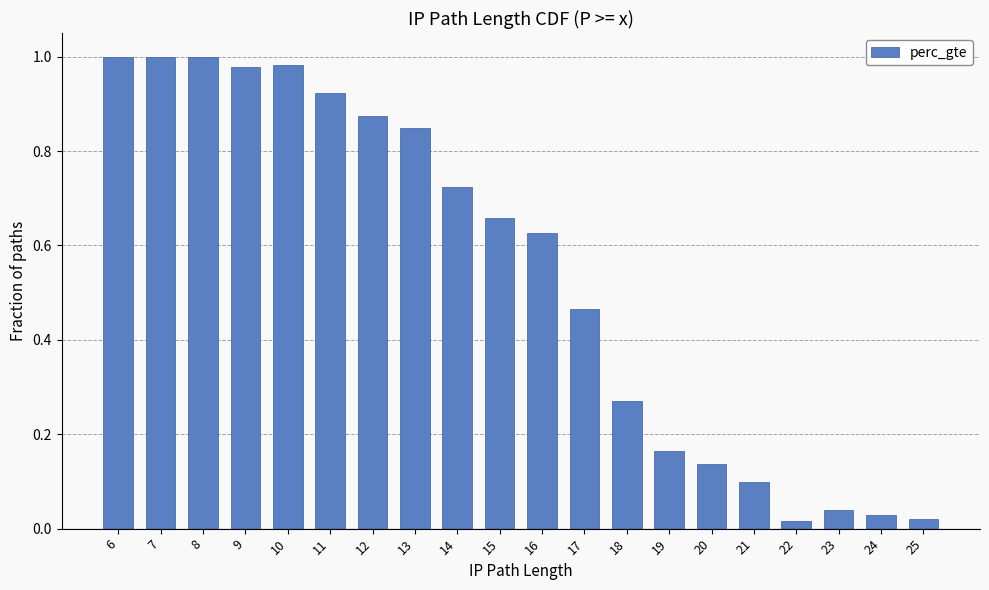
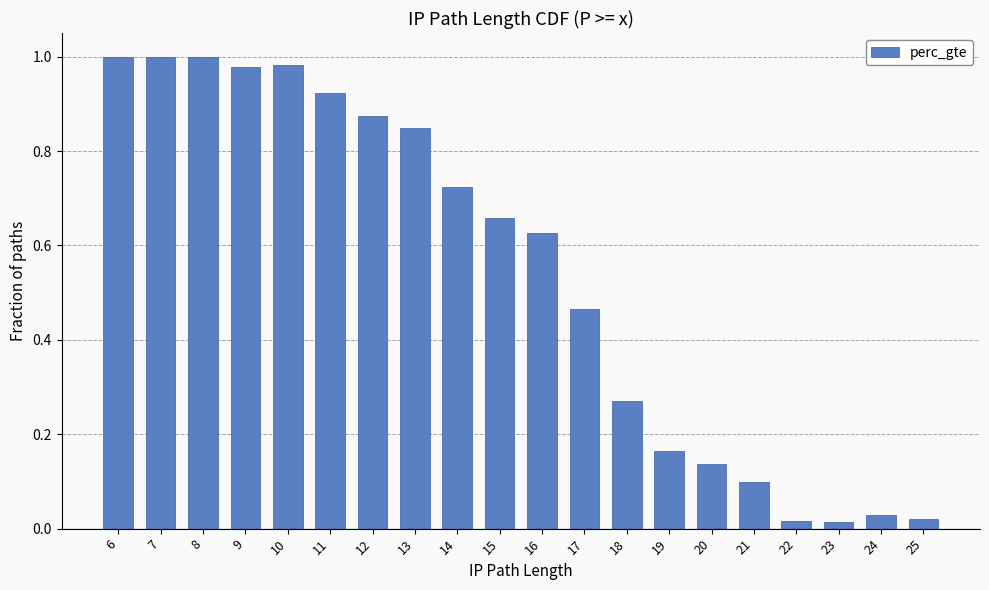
  {
    "6": 1.00,
    "7": 1.00,
    "8": 1.00,
    "9": 0.98,
    "10": 0.98,
    "11": 0.92,
    "12": 0.88,
    "13": 0.85,
    "14": 0.72,
    "15": 0.66,
    "16": 0.63,
    "17": 0.47,
    "18": 0.27,
    "19": 0.16,
    "20": 0.14,
    "21": 0.10,
    "22": 0.02,
-   "23": 0.04,
+   "23": 0.01,
    "24": 0.03,
    "25": 0.02
  }
